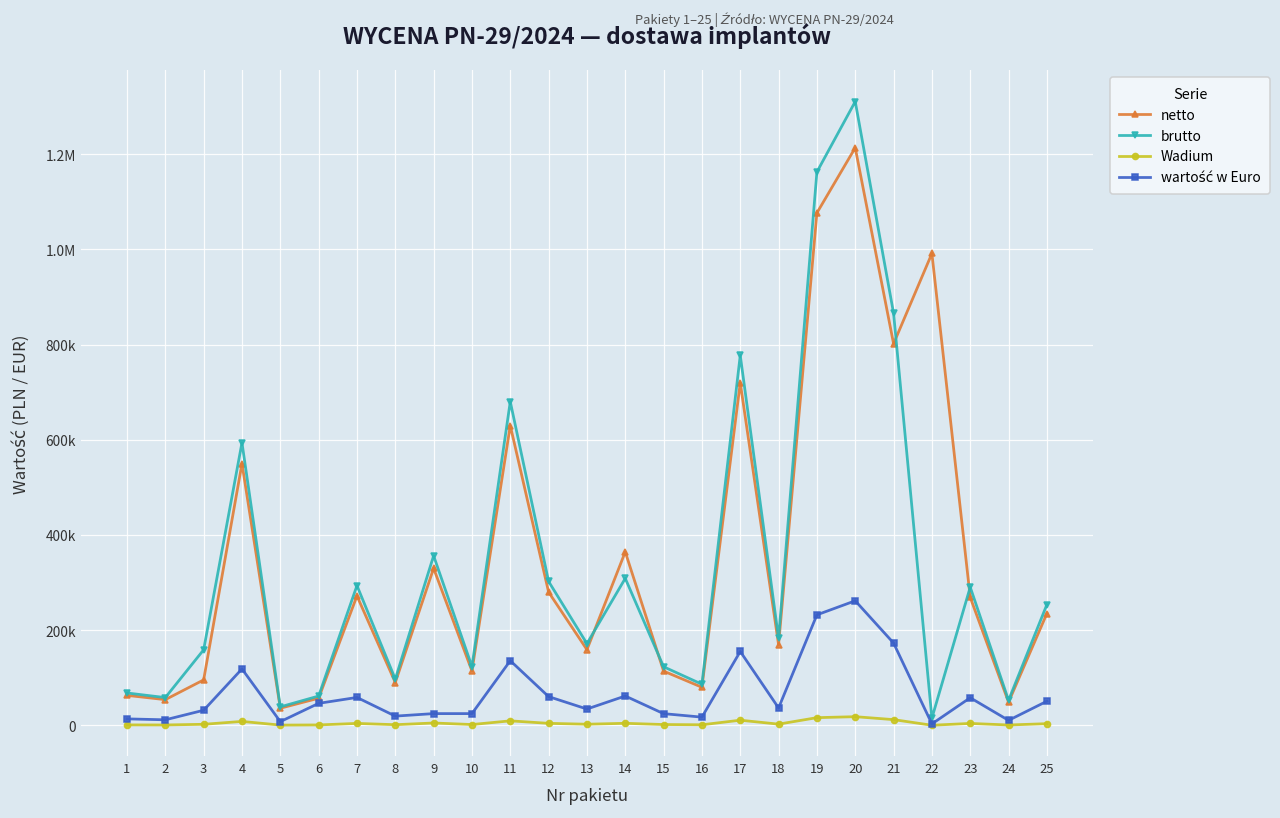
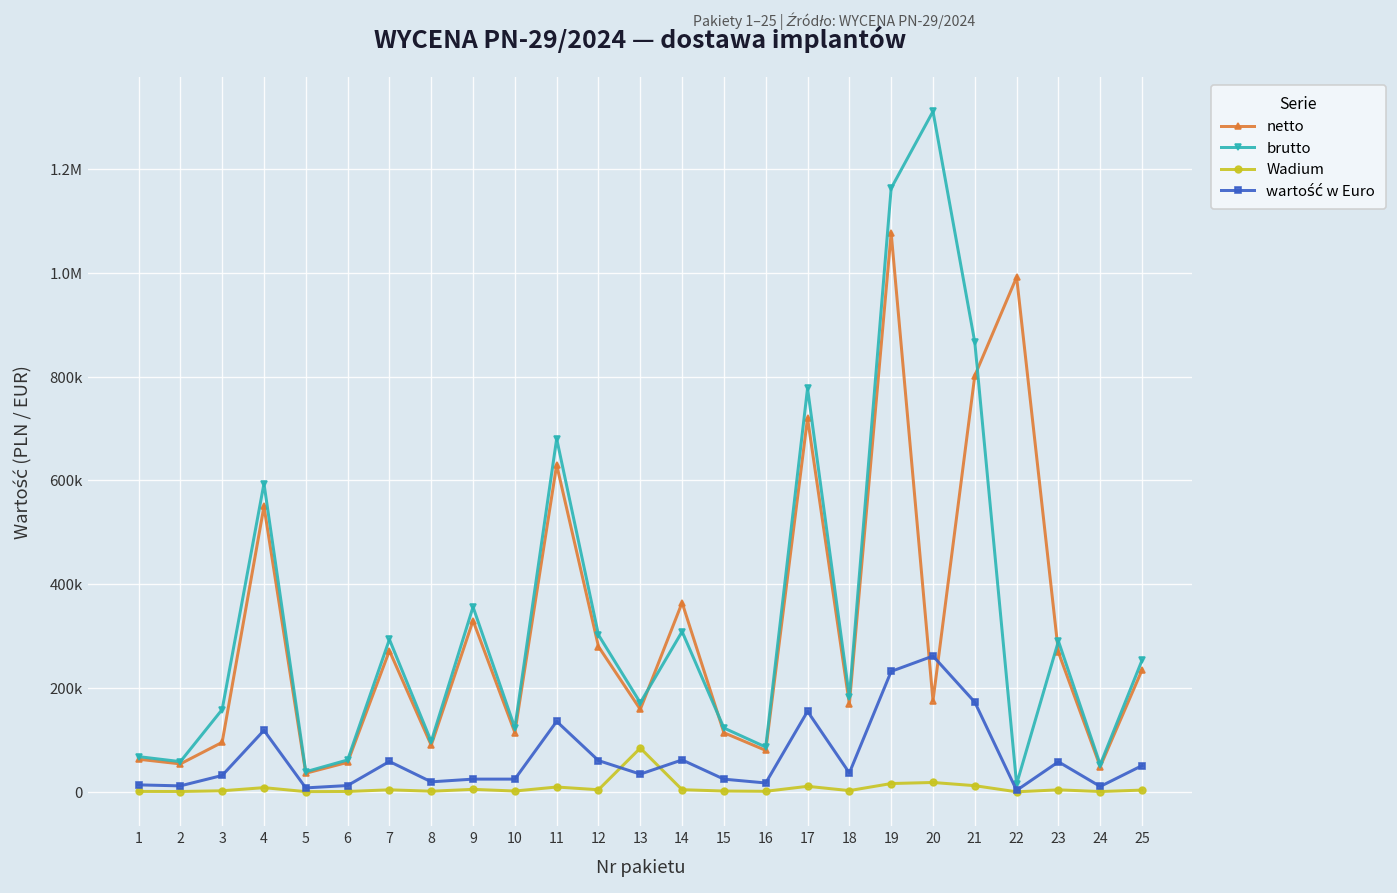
  {
    "netto": {
      "3": 100000,
      "4": 550000,
      "7": 270000,
      "8": 90000,
      "9": 330000,
      "10": 110000,
      "11": 630000,
      "12": 280000,
      "13": 160000,
      "14": 360000,
      "15": 110000,
      "16": 80000,
      "17": 720000,
      "18": 170000,
      "19": 1080000,
-     "20": 1210000,
+     "20": 180000,
      "21": 800000,
      "22": 990000,
      "23": 270000,
      "25": 240000
    },
    "brutto": {
      "3": 160000,
      "4": 590000,
      "7": 290000,
      "8": 100000,
      "9": 360000,
      "10": 120000,
      "11": 680000,
      "12": 300000,
      "13": 170000,
      "14": 310000,
      "15": 120000,
      "16": 90000,
      "17": 780000,
      "18": 180000,
      "19": 1160000,
      "20": 1310000,
      "21": 870000,
      "22": 20000,
      "23": 290000,
      "25": 250000
    },
    "Wadium": {
      "1": 0,
      "2": 0,
      "3": 0,
      "4": 10000,
      "5": 0,
      "6": 0,
      "7": 0,
      "8": 0,
      "9": 0,
      "10": 0,
      "11": 10000,
      "12": 0,
-     "13": 0,
+     "13": 80000,
      "14": 0,
      "15": 0,
      "16": 0,
      "17": 10000,
      "18": 0,
      "19": 20000,
      "20": 20000,
      "21": 10000,
      "23": 0,
      "24": 0,
      "25": 0
    },
    "wartość w Euro": {
      "1": 10000,
      "2": 10000,
      "3": 30000,
      "4": 120000,
      "5": 10000,
-     "6": 50000,
+     "6": 10000,
      "7": 60000,
      "8": 20000,
      "9": 20000,
      "10": 20000,
      "11": 140000,
      "12": 60000,
      "13": 30000,
      "14": 60000,
      "15": 20000,
      "16": 20000,
      "17": 160000,
      "18": 40000,
      "19": 230000,
      "20": 260000,
      "21": 170000,
      "23": 60000,
      "24": 10000,
      "25": 50000
    }
  }
